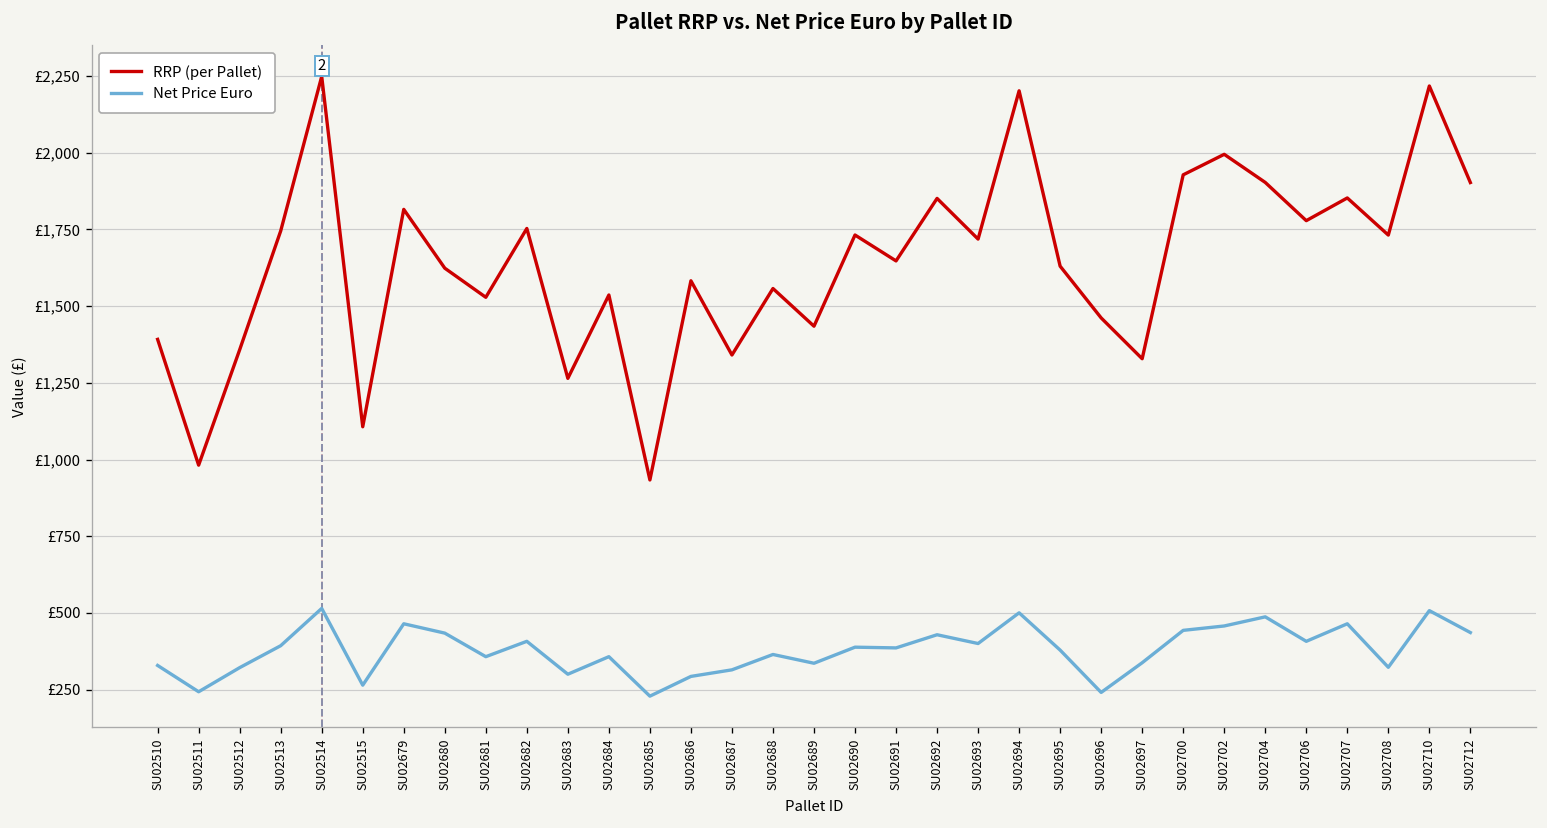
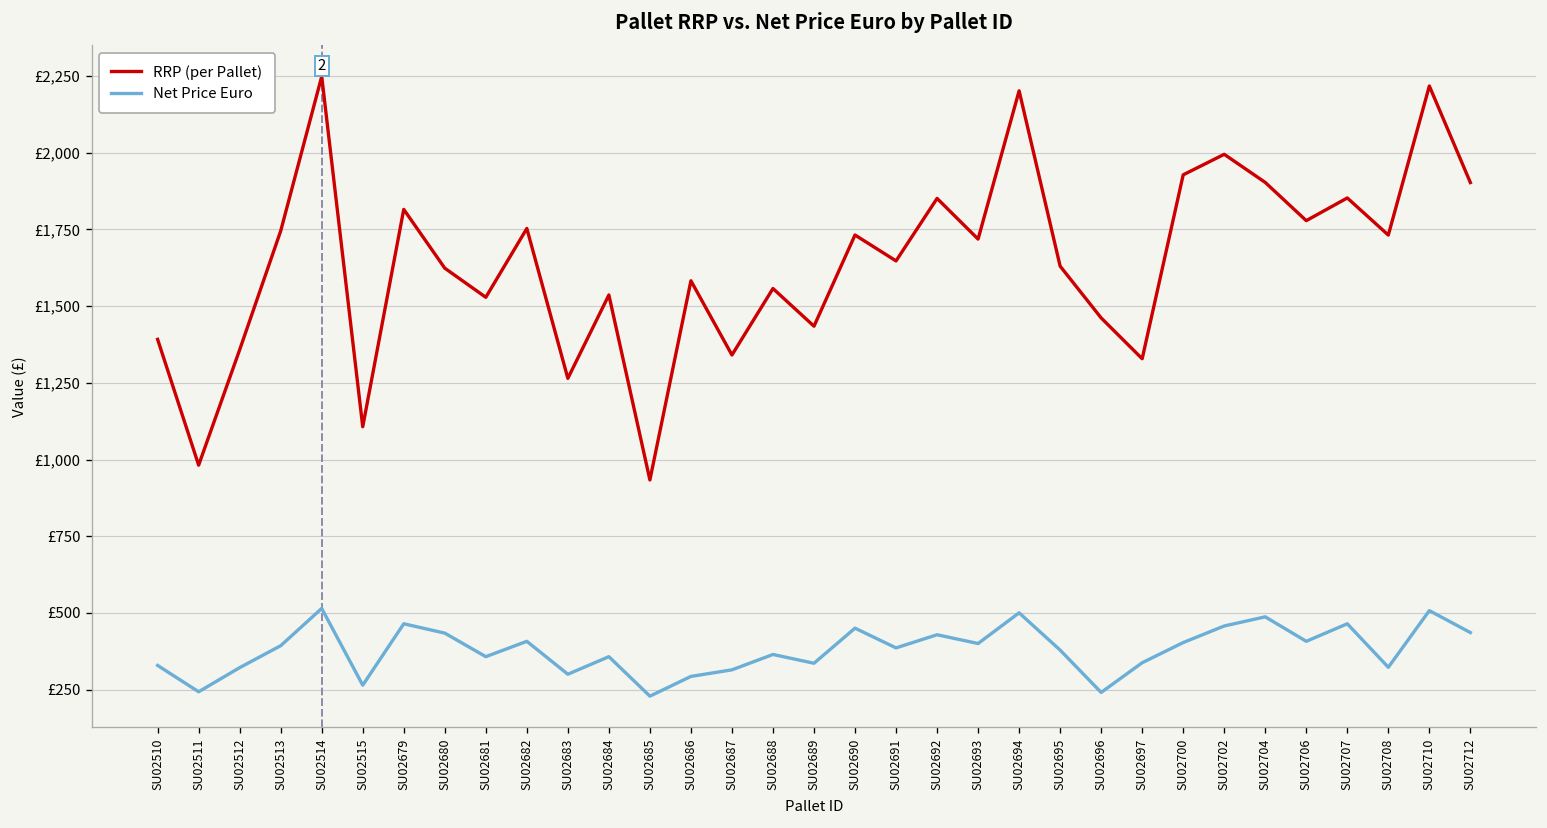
  {
    "RRP (per Pallet)": {
      "SU02510": "£1,390",
      "SU02511": "£980",
      "SU02512": "£1,360",
      "SU02513": "£1,740",
      "SU02515": "£1,110",
      "SU02679": "£1,820",
      "SU02680": "£1,620",
      "SU02681": "£1,530",
      "SU02682": "£1,750",
      "SU02683": "£1,260",
      "SU02684": "£1,540",
      "SU02685": "£930",
      "SU02686": "£1,580",
      "SU02687": "£1,340",
      "SU02688": "£1,560",
      "SU02689": "£1,430",
      "SU02690": "£1,730",
      "SU02691": "£1,650",
      "SU02692": "£1,850",
      "SU02693": "£1,720",
      "SU02694": "£2,200",
      "SU02695": "£1,630",
      "SU02696": "£1,460",
      "SU02697": "£1,330",
      "SU02700": "£1,930",
      "SU02702": "£1,990",
      "SU02704": "£1,900",
      "SU02706": "£1,780",
      "SU02707": "£1,850",
      "SU02708": "£1,730",
      "SU02710": "£2,220",
      "SU02712": "£1,900"
    },
    "Net Price Euro": {
      "SU02510": "£330",
      "SU02511": "£240",
      "SU02512": "£320",
      "SU02513": "£390",
      "SU02514": "£510",
      "SU02515": "£260",
      "SU02679": "£460",
      "SU02680": "£430",
      "SU02681": "£360",
      "SU02682": "£410",
      "SU02683": "£300",
      "SU02684": "£360",
      "SU02685": "£230",
      "SU02686": "£290",
      "SU02687": "£310",
      "SU02688": "£360",
      "SU02689": "£340",
-     "SU02690": "£390",
+     "SU02690": "£450",
      "SU02691": "£390",
      "SU02692": "£430",
      "SU02693": "£400",
      "SU02694": "£500",
      "SU02695": "£380",
      "SU02696": "£240",
      "SU02697": "£340",
-     "SU02700": "£440",
+     "SU02700": "£400",
      "SU02702": "£460",
      "SU02704": "£490",
      "SU02706": "£410",
      "SU02707": "£460",
      "SU02708": "£320",
      "SU02710": "£510",
      "SU02712": "£440"
    }
  }
